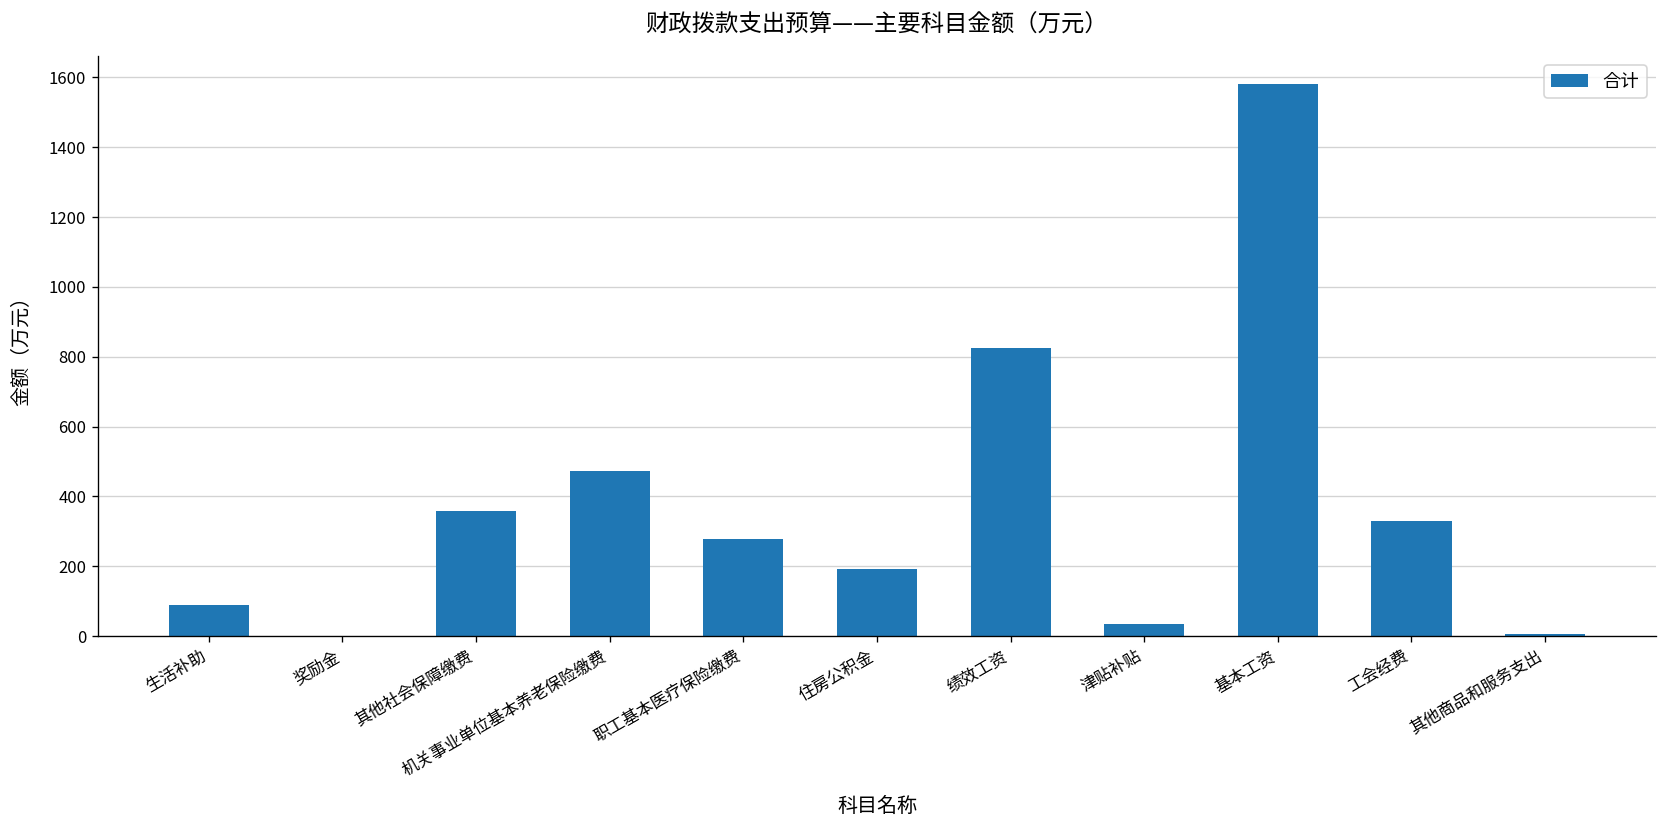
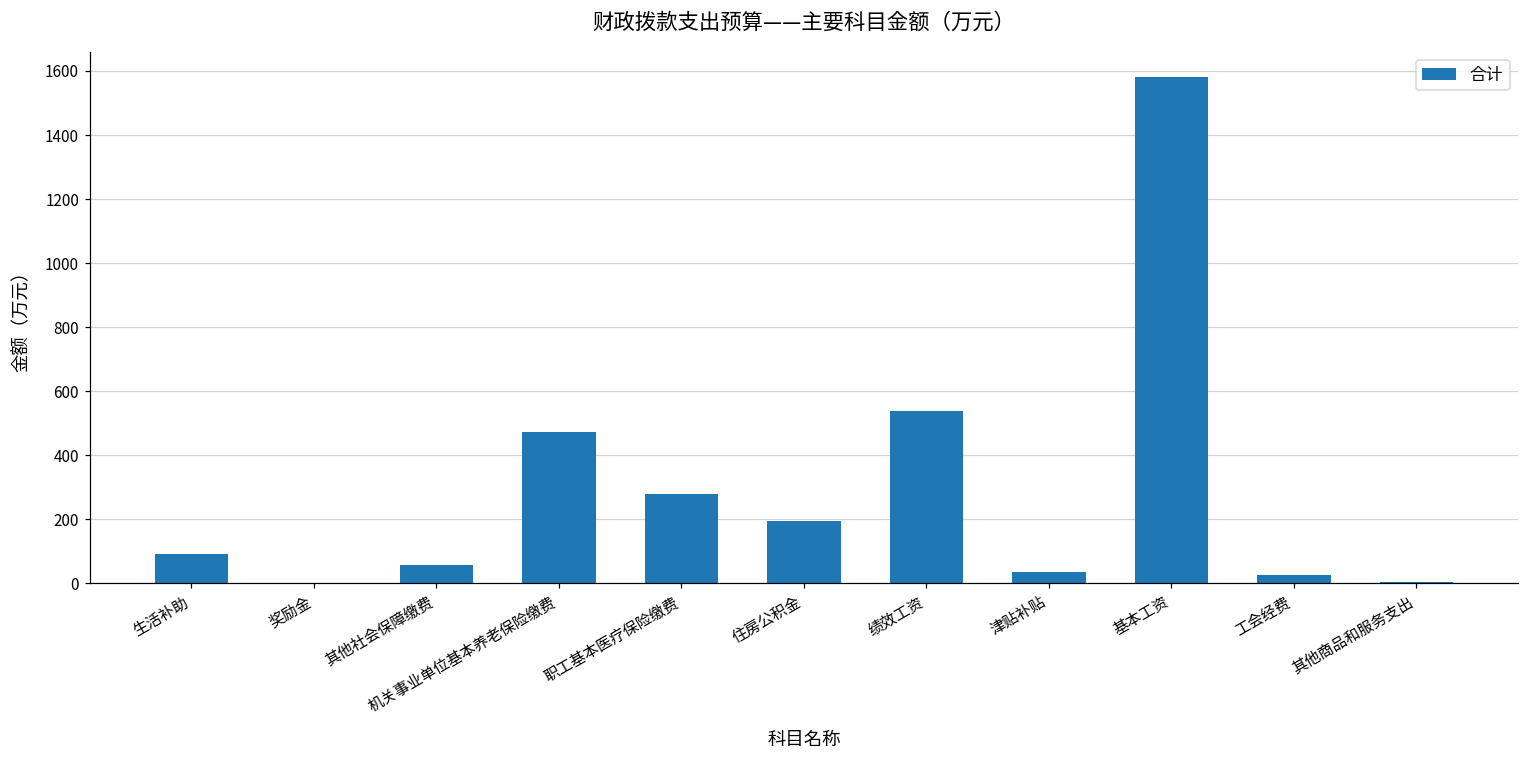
  {
    "生活补助": 90,
-   "其他社会保障缴费": 360,
+   "其他社会保障缴费": 60,
    "机关事业单位基本养老保险缴费": 470,
    "职工基本医疗保险缴费": 280,
    "住房公积金": 190,
-   "绩效工资": 820,
+   "绩效工资": 540,
    "津贴补贴": 30,
    "基本工资": 1580,
-   "工会经费": 330
+   "工会经费": 20
  }
